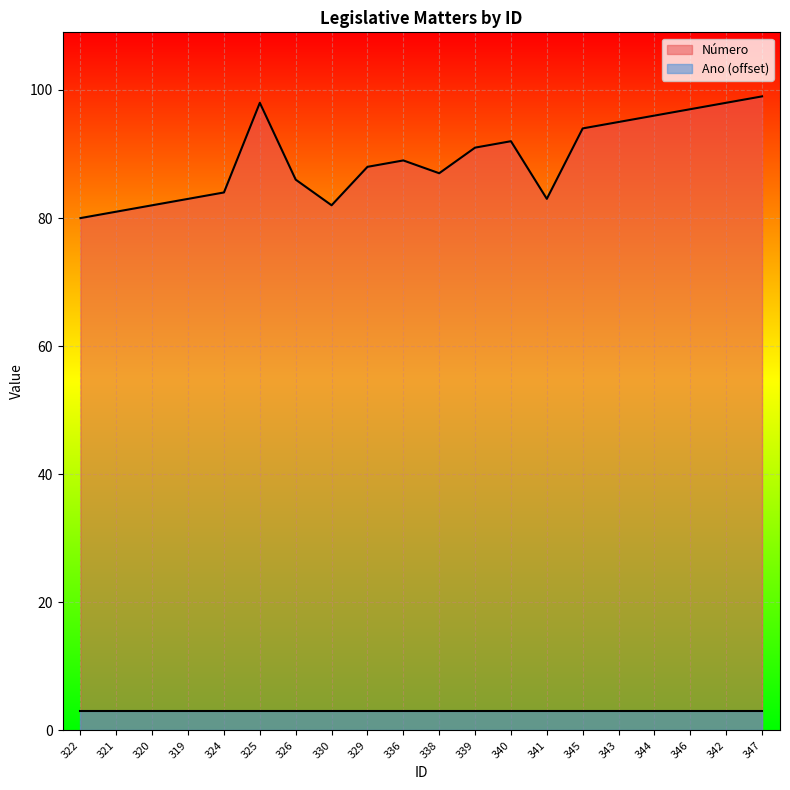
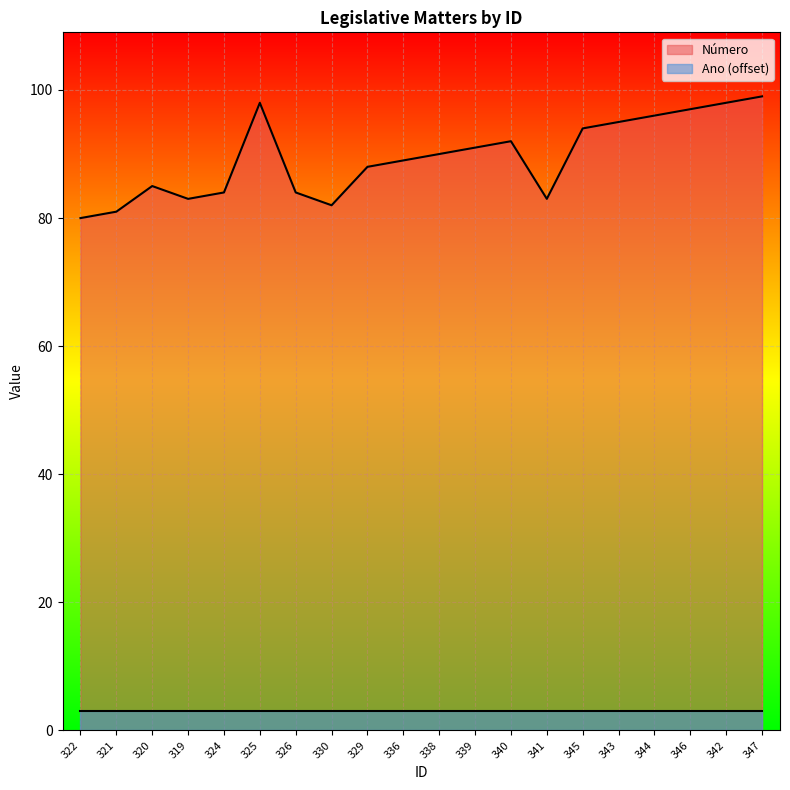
  {
    "Número": {
      "322": 80,
      "321": 81,
-     "320": 82,
+     "320": 85,
      "319": 83,
      "324": 84,
      "325": 98,
-     "326": 86,
+     "326": 84,
      "330": 82,
      "329": 88,
      "336": 89,
-     "338": 87,
+     "338": 90,
      "339": 91,
      "340": 92,
      "341": 83,
      "345": 94,
      "343": 95,
      "344": 96,
      "346": 97,
      "342": 98,
      "347": 99
    },
    "Ano (offset)": {
      "322": 3,
      "321": 3,
      "320": 3,
      "319": 3,
      "324": 3,
      "325": 3,
      "326": 3,
      "330": 3,
      "329": 3,
      "336": 3,
      "338": 3,
      "339": 3,
      "340": 3,
      "341": 3,
      "345": 3,
      "343": 3,
      "344": 3,
      "346": 3,
      "342": 3,
      "347": 3
    }
  }
